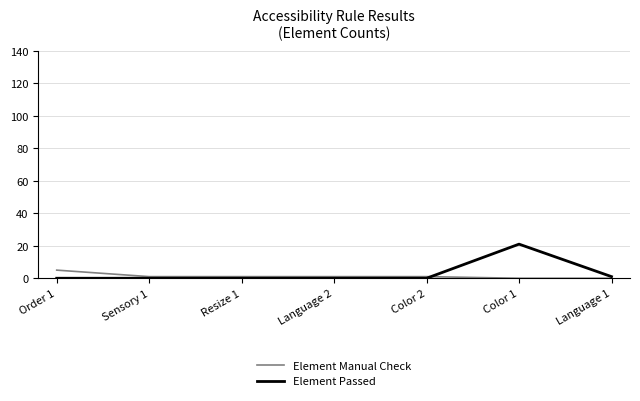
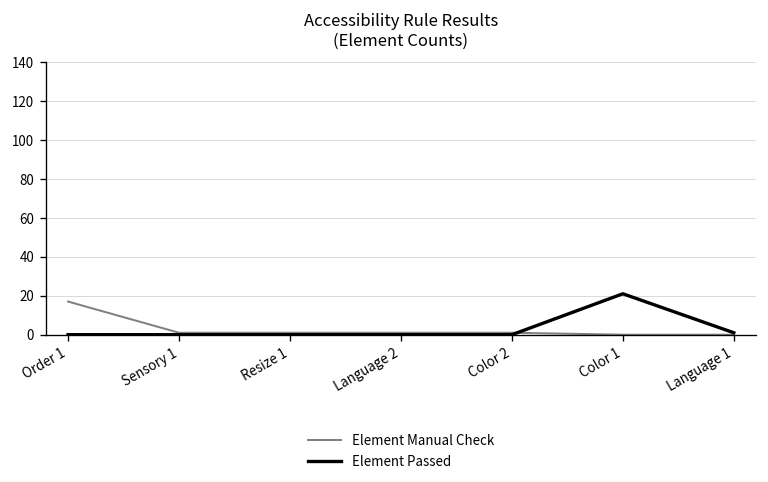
  {
    "Element Manual Check": {
-     "Order 1": 5,
+     "Order 1": 17,
      "Color 1": 0
    },
    "Element Passed": {
      "Order 1": 0,
      "Color 1": 21
    }
  }
